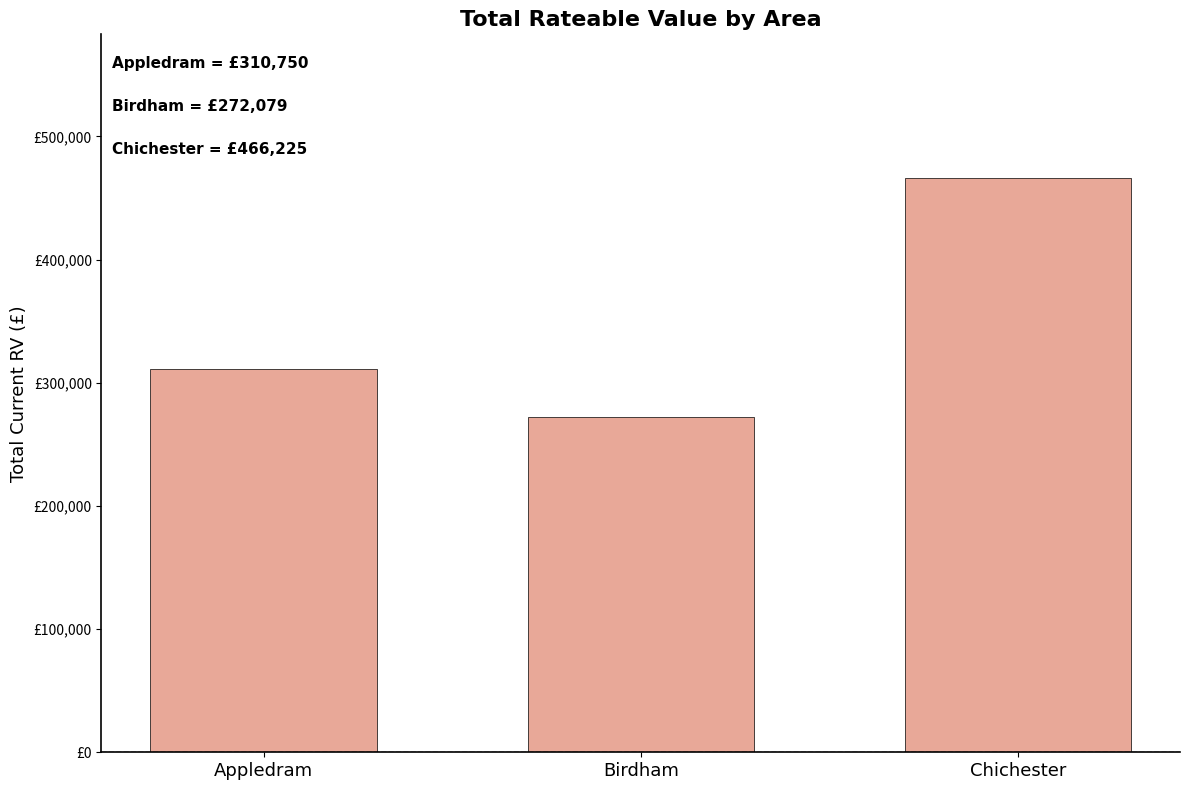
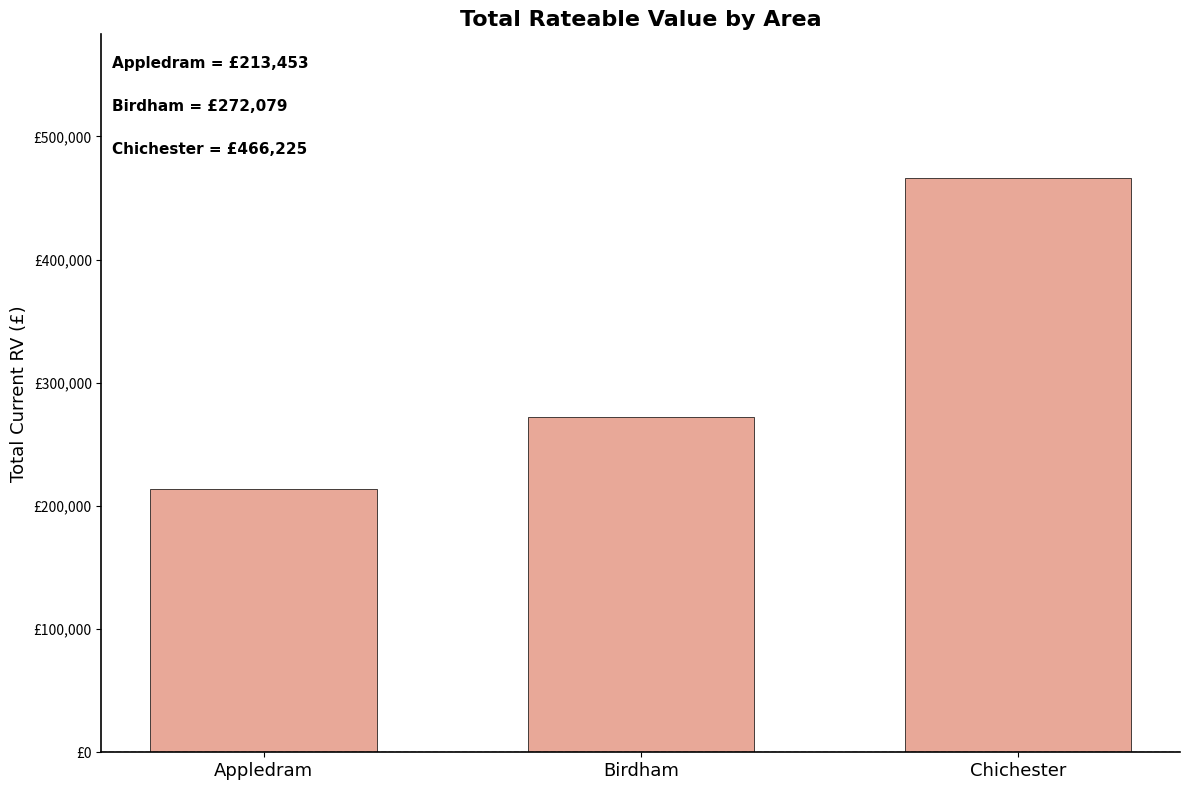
  {
-   "Appledram": "£310,750"
+   "Appledram": "£213,453"
  }
